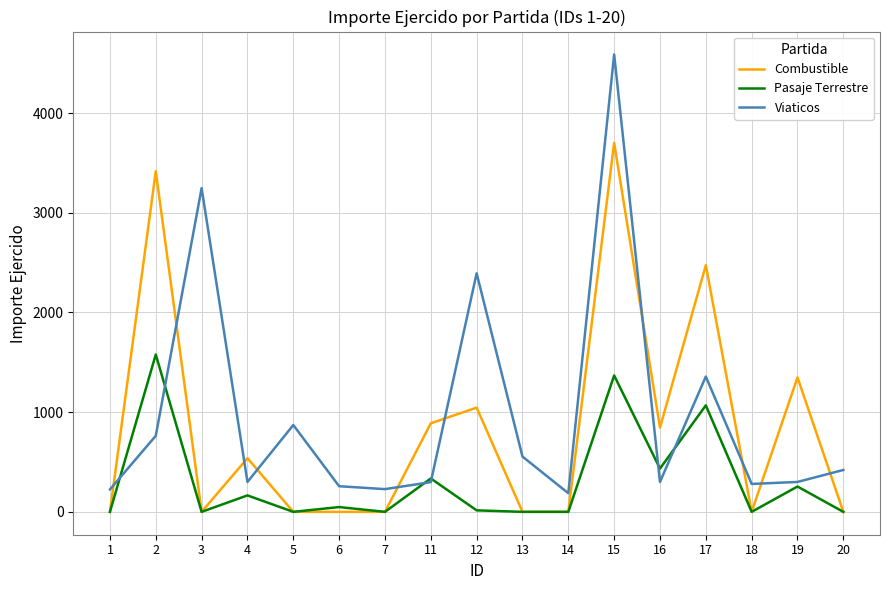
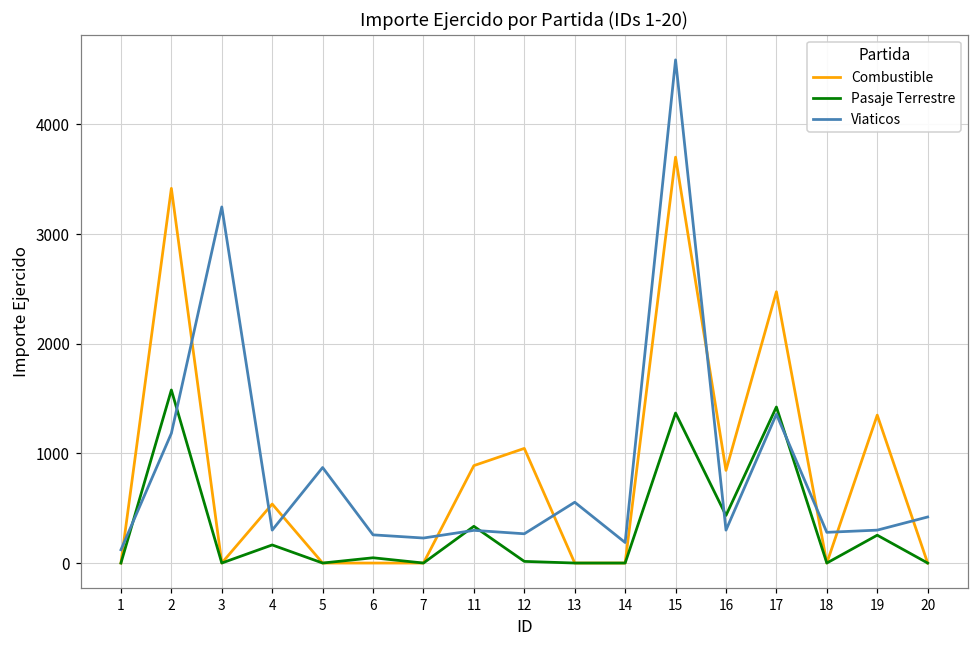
  {
    "Combustible": {
      "2": 3400,
      "4": 500,
      "6": 0,
      "11": 900,
      "12": 1000,
      "15": 3700,
      "16": 800,
      "17": 2500,
      "19": 1300
    },
    "Pasaje Terrestre": {
      "2": 1600,
      "4": 200,
      "6": 0,
      "11": 300,
      "12": 0,
      "15": 1400,
      "16": 400,
-     "17": 1100,
+     "17": 1400,
      "19": 300
    },
    "Viaticos": {
-     "1": 200,
-     "2": 800,
+     "1": 100,
+     "2": 1200,
      "3": 3200,
      "4": 300,
      "5": 900,
      "6": 300,
      "7": 200,
      "11": 300,
-     "12": 2400,
+     "12": 300,
      "13": 600,
      "14": 200,
      "15": 4600,
      "16": 300,
      "17": 1400,
      "18": 300,
      "19": 300,
      "20": 400
    }
  }
